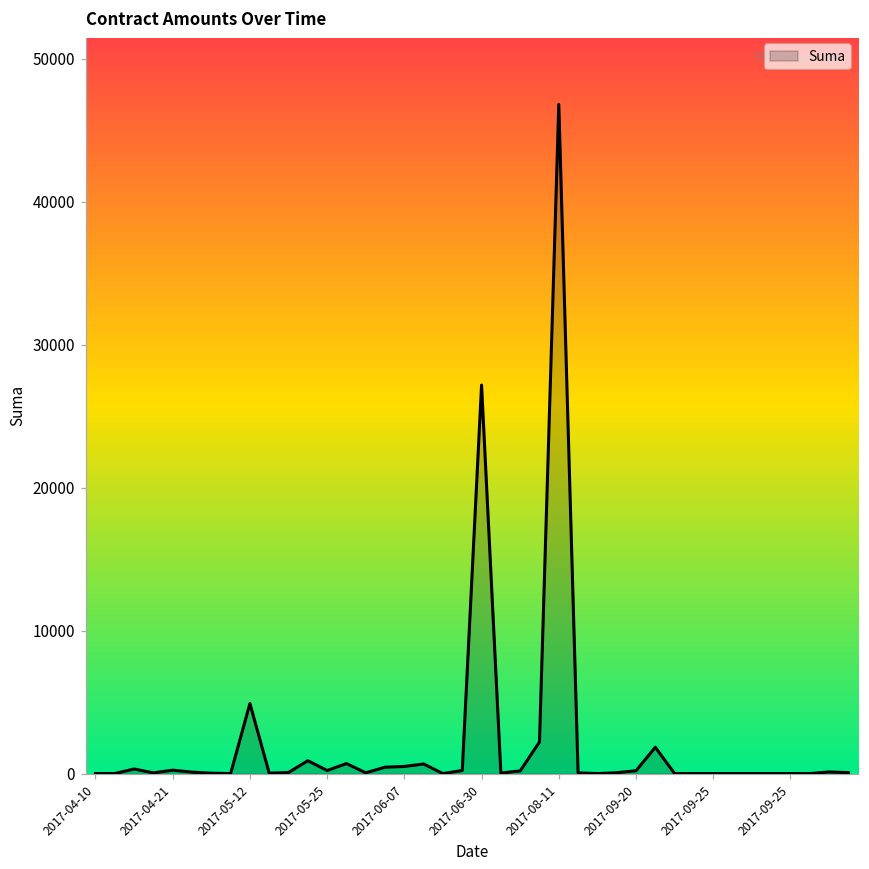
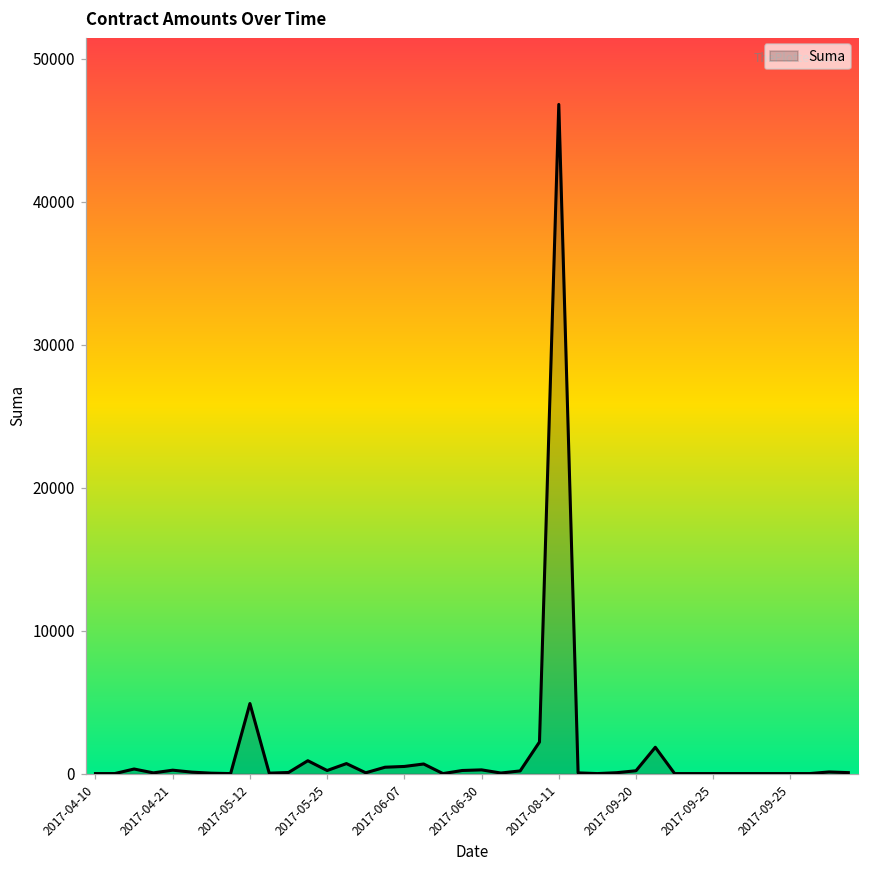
  {
    "2017-04-10": 0,
-   "2017-06-30": 27200,
+   "2017-06-30": 300,
    "2017-08-11": 46800
  }
